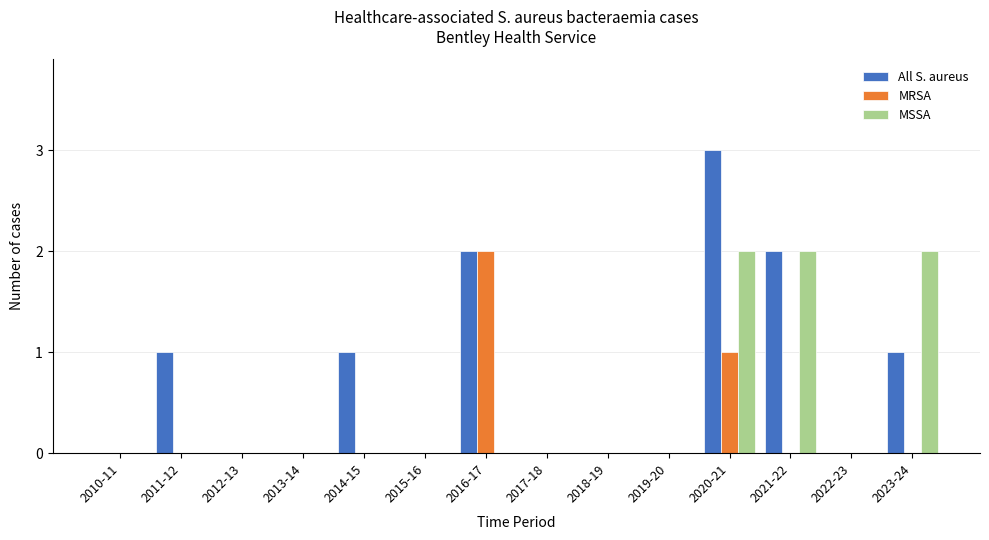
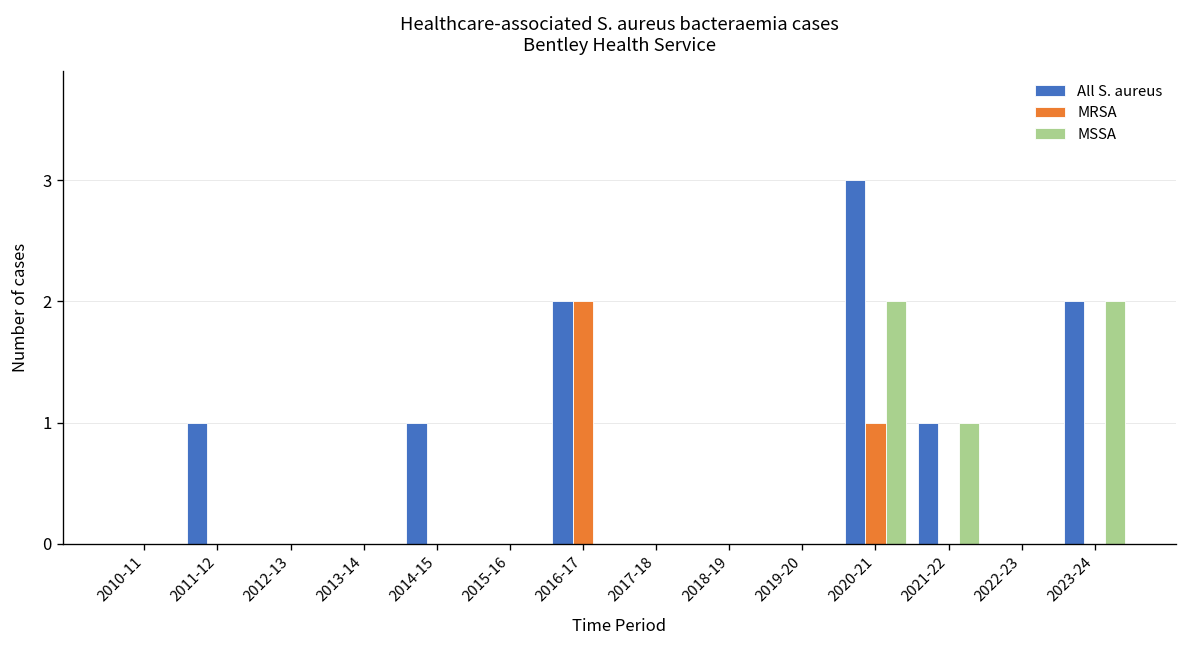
  {
    "All S. aureus": {
      "2010-11": 0,
      "2011-12": 1,
      "2012-13": 0,
      "2013-14": 0,
      "2014-15": 1,
      "2015-16": 0,
      "2016-17": 2,
      "2017-18": 0,
      "2018-19": 0,
      "2019-20": 0,
      "2020-21": 3,
-     "2021-22": 2,
+     "2021-22": 1,
      "2022-23": 0,
-     "2023-24": 1
+     "2023-24": 2
    },
    "MRSA": {
      "2010-11": 0,
      "2011-12": 0,
      "2012-13": 0,
      "2013-14": 0,
      "2014-15": 0,
      "2015-16": 0,
      "2016-17": 2,
      "2017-18": 0,
      "2018-19": 0,
      "2019-20": 0,
      "2020-21": 1,
      "2021-22": 0,
      "2022-23": 0,
      "2023-24": 0
    },
    "MSSA": {
      "2010-11": 0,
      "2011-12": 0,
      "2012-13": 0,
      "2013-14": 0,
      "2014-15": 0,
      "2015-16": 0,
      "2016-17": 0,
      "2017-18": 0,
      "2018-19": 0,
      "2019-20": 0,
      "2020-21": 2,
-     "2021-22": 2,
+     "2021-22": 1,
      "2022-23": 0,
      "2023-24": 2
    }
  }
